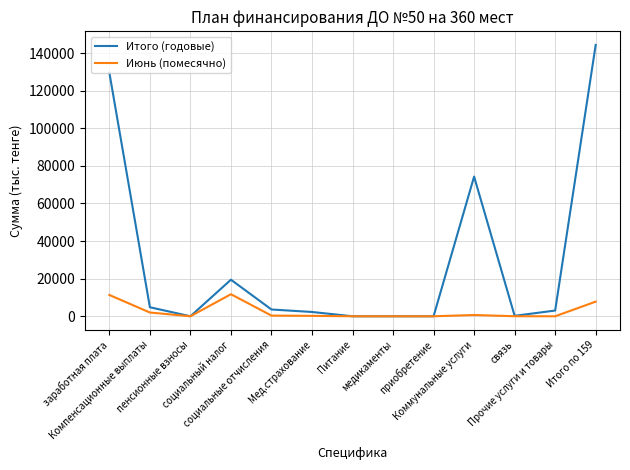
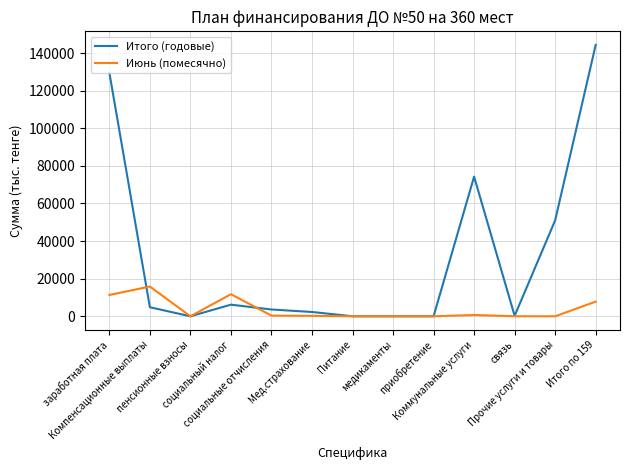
  {
    "Итого (годовые)": {
      "Компенсационные выплаты": 5000,
-     "социальный налог": 19000,
+     "социальный налог": 6000,
      "социальные отчисления": 4000,
      "Мед.страхование": 2000,
      "Коммунальные услуги": 74000,
-     "Прочие услуги и товары": 3000,
+     "Прочие услуги и товары": 51000,
      "Итого по 159": 144000
    },
    "Июнь (помесячно)": {
      "заработная плата": 11000,
-     "Компенсационные выплаты": 2000,
+     "Компенсационные выплаты": 16000,
      "социальный налог": 12000,
      "социальные отчисления": 0,
      "Мед.страхование": 0,
      "Коммунальные услуги": 1000,
      "Прочие услуги и товары": 0,
      "Итого по 159": 8000
    }
  }
